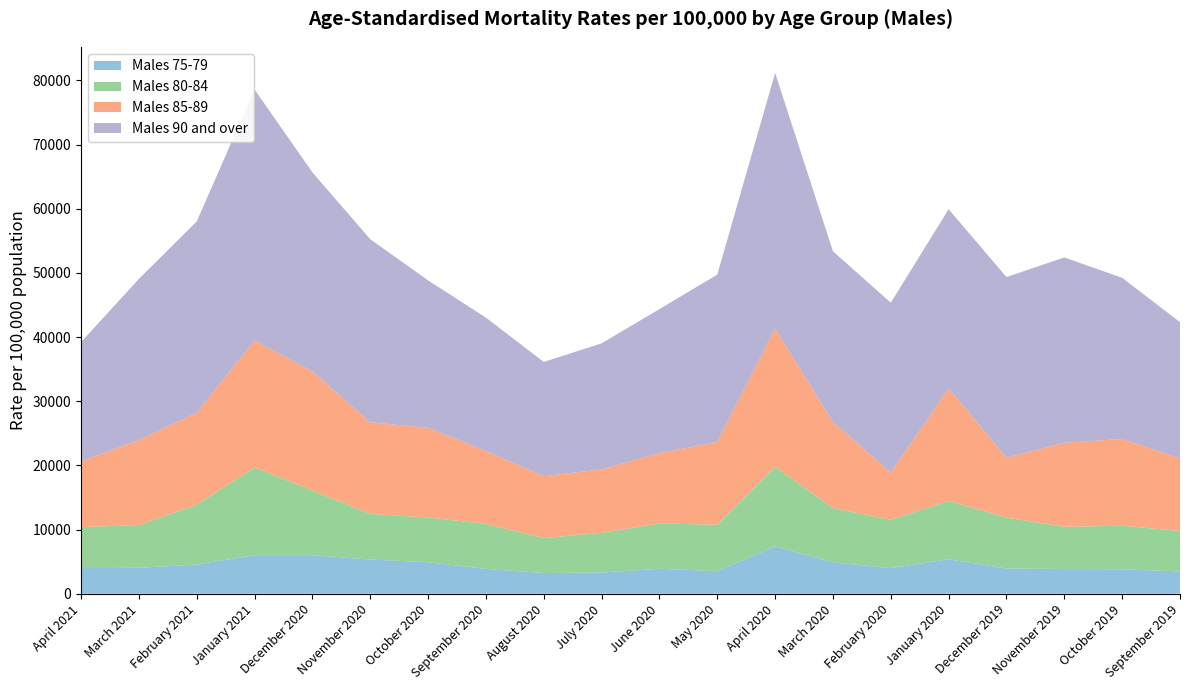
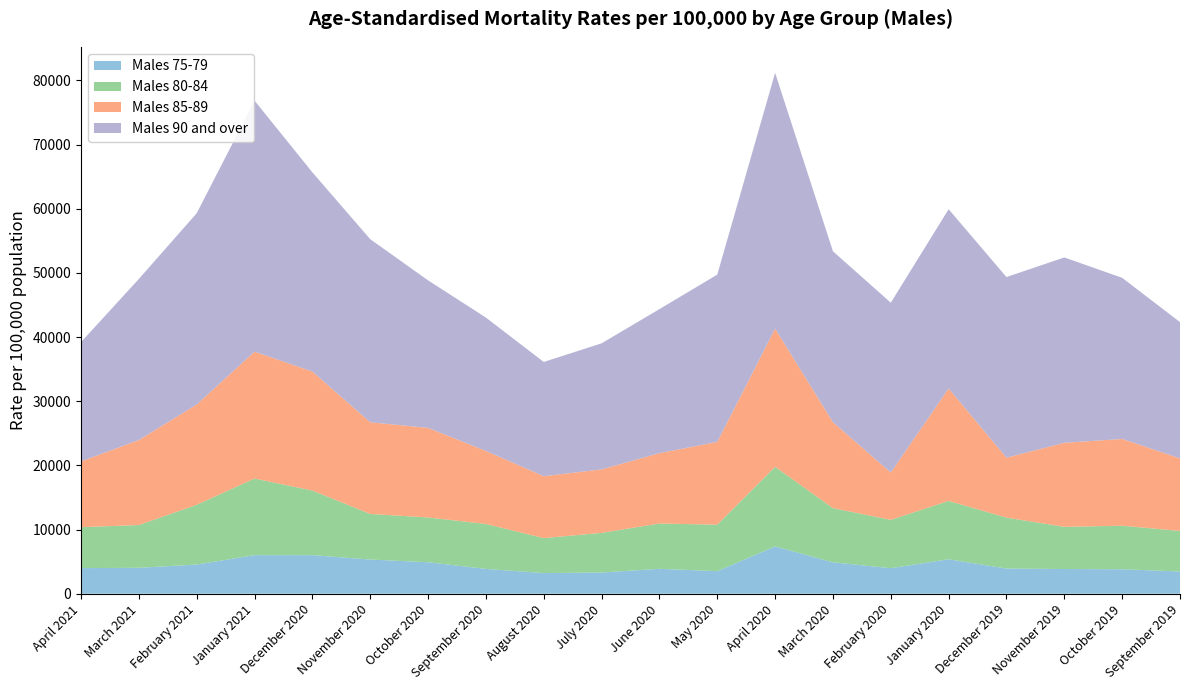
  {
    "Males 80-84": {
      "April 2021": 6000,
      "March 2021": 7000,
      "February 2021": 9000,
-     "January 2021": 14000,
+     "January 2021": 12000,
      "December 2020": 10000,
      "November 2020": 7000,
      "October 2020": 7000,
      "September 2020": 7000,
      "August 2020": 5000,
      "July 2020": 6000,
      "June 2020": 7000,
      "May 2020": 7000,
      "April 2020": 12000,
      "March 2020": 8000,
      "February 2020": 8000,
      "January 2020": 9000,
      "December 2019": 8000,
      "November 2019": 7000,
      "October 2019": 7000,
      "September 2019": 6000
    },
    "Males 85-89": {
      "April 2021": 10000,
      "March 2021": 13000,
-     "February 2021": 14000,
+     "February 2021": 16000,
      "January 2021": 20000,
      "December 2020": 19000,
      "November 2020": 14000,
      "October 2020": 14000,
      "September 2020": 11000,
      "August 2020": 10000,
      "July 2020": 10000,
      "June 2020": 11000,
      "May 2020": 13000,
      "April 2020": 22000,
      "March 2020": 13000,
      "February 2020": 7000,
      "January 2020": 18000,
      "December 2019": 9000,
      "November 2019": 13000,
      "October 2019": 14000,
      "September 2019": 11000
    }
  }
